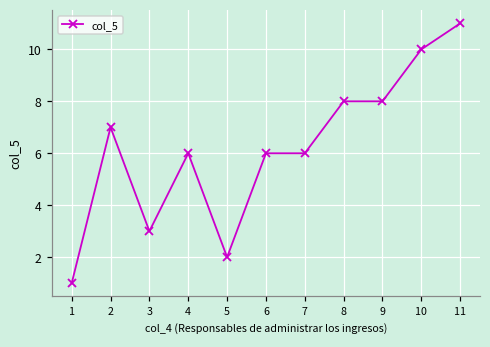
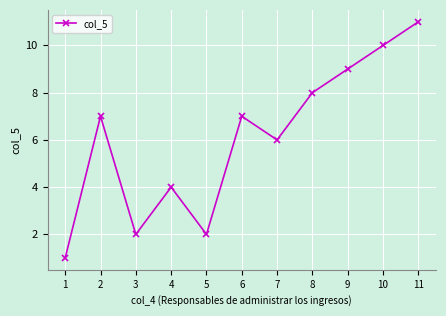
  {
    "1": 1,
    "2": 7,
-   "3": 3,
-   "4": 6,
+   "3": 2,
+   "4": 4,
    "5": 2,
-   "6": 6,
+   "6": 7,
    "7": 6,
    "8": 8,
-   "9": 8,
+   "9": 9,
    "10": 10,
    "11": 11
  }
